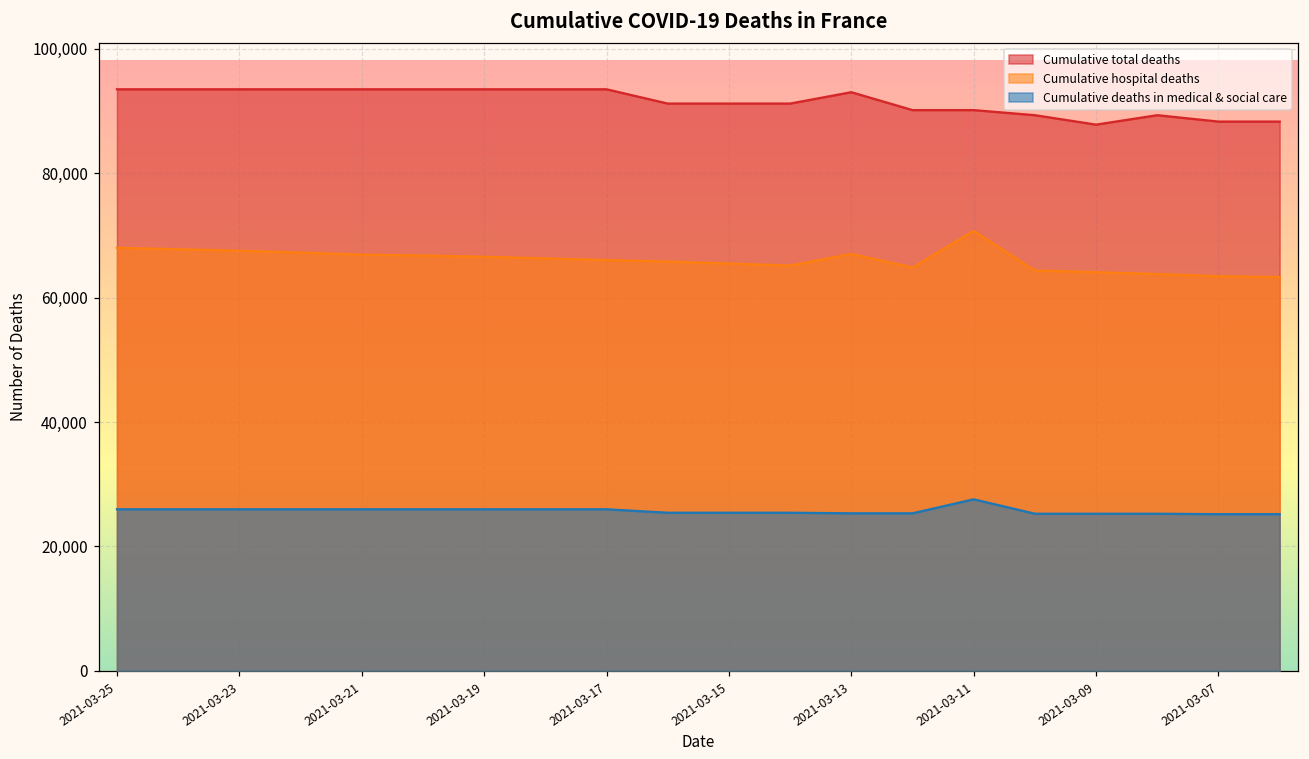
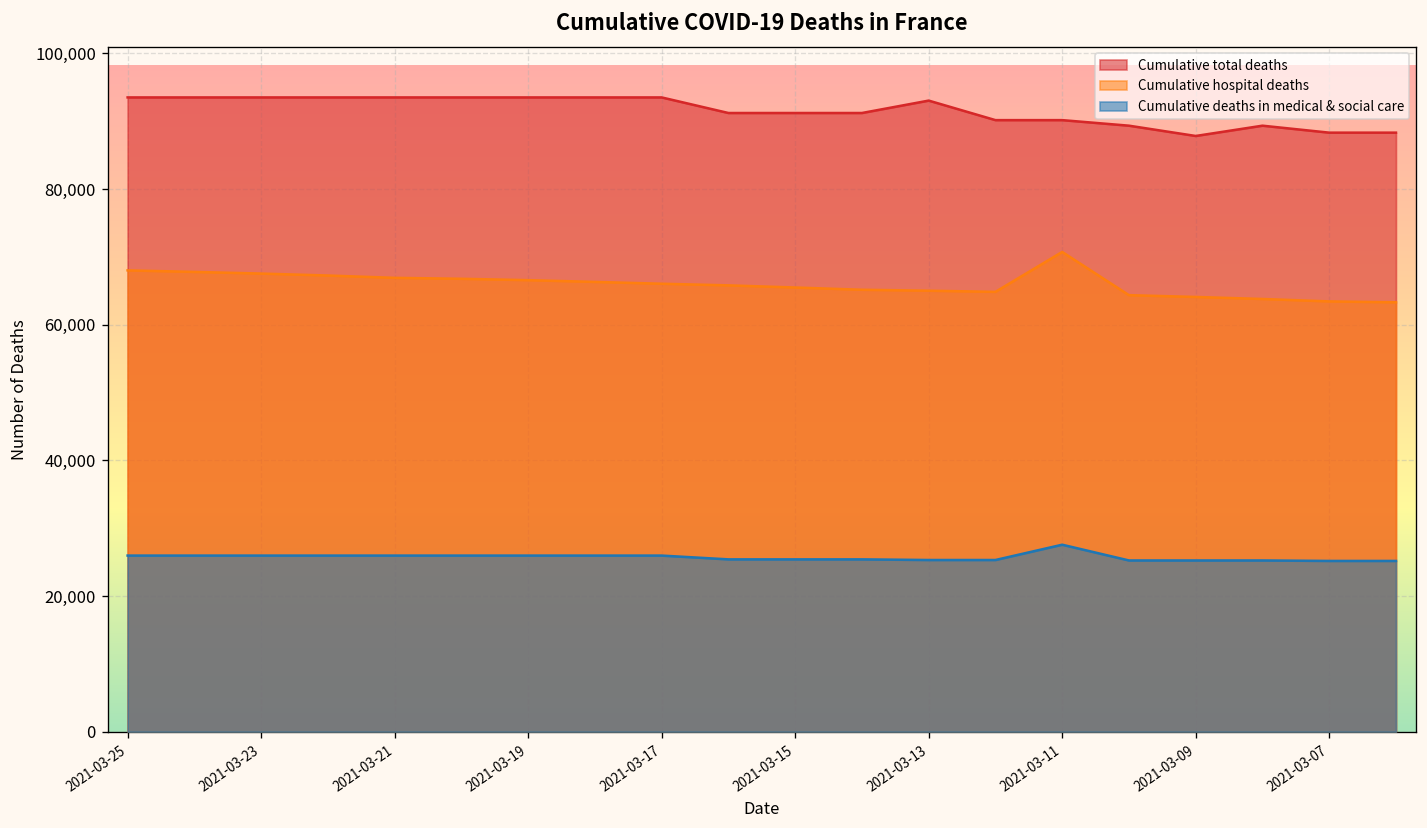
  {
    "Cumulative total deaths": {
      "2021-03-25": "93,000",
      "2021-03-23": "93,000",
      "2021-03-21": "93,000",
      "2021-03-19": "93,000",
      "2021-03-17": "93,000",
      "2021-03-15": "91,000",
      "2021-03-13": "93,000",
      "2021-03-11": "90,000",
      "2021-03-09": "88,000",
      "2021-03-07": "88,000"
    },
    "Cumulative hospital deaths": {
      "2021-03-25": "68,000",
      "2021-03-23": "68,000",
      "2021-03-21": "67,000",
      "2021-03-19": "67,000",
      "2021-03-17": "66,000",
      "2021-03-15": "65,000",
-     "2021-03-13": "67,000",
+     "2021-03-13": "65,000",
      "2021-03-11": "71,000",
      "2021-03-09": "64,000",
      "2021-03-07": "63,000"
    },
    "Cumulative deaths in medical & social care": {
      "2021-03-25": "26,000",
      "2021-03-23": "26,000",
      "2021-03-21": "26,000",
      "2021-03-19": "26,000",
      "2021-03-17": "26,000",
      "2021-03-15": "25,000",
      "2021-03-13": "25,000",
      "2021-03-11": "28,000",
      "2021-03-09": "25,000",
      "2021-03-07": "25,000"
    }
  }
